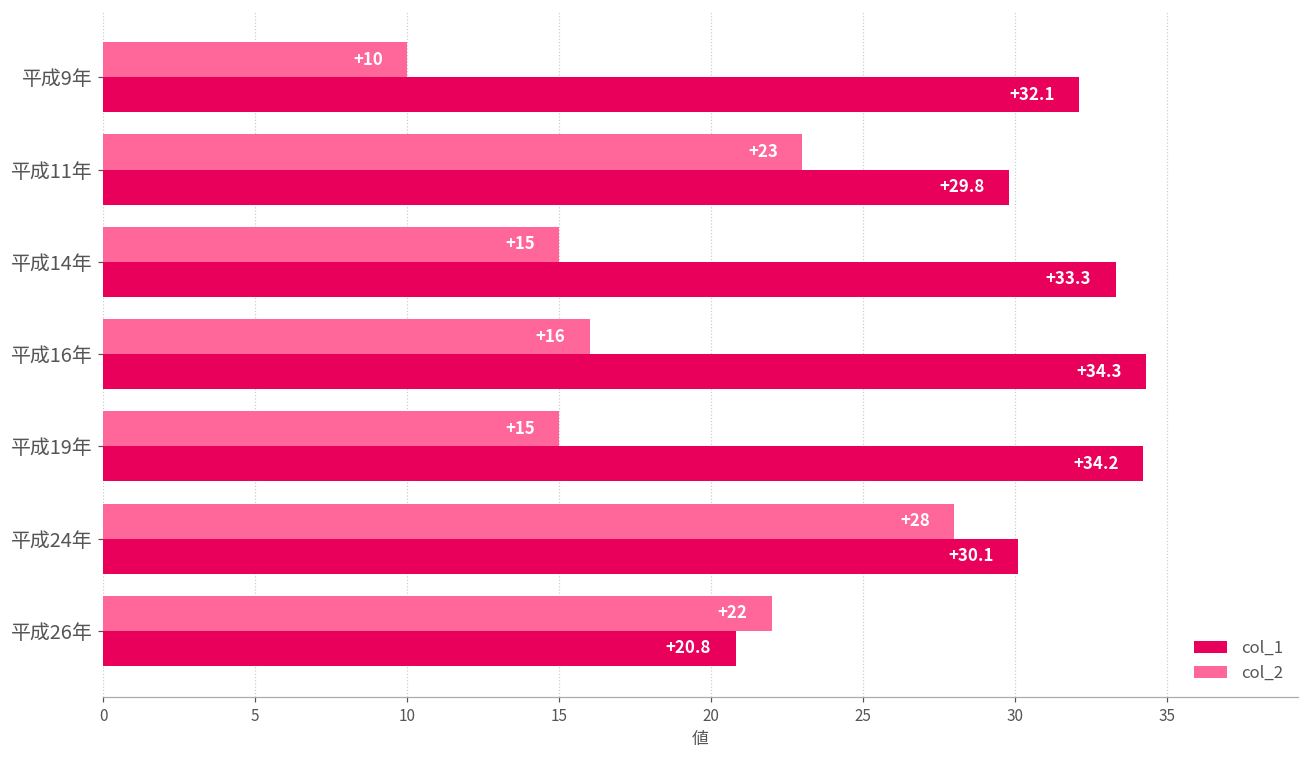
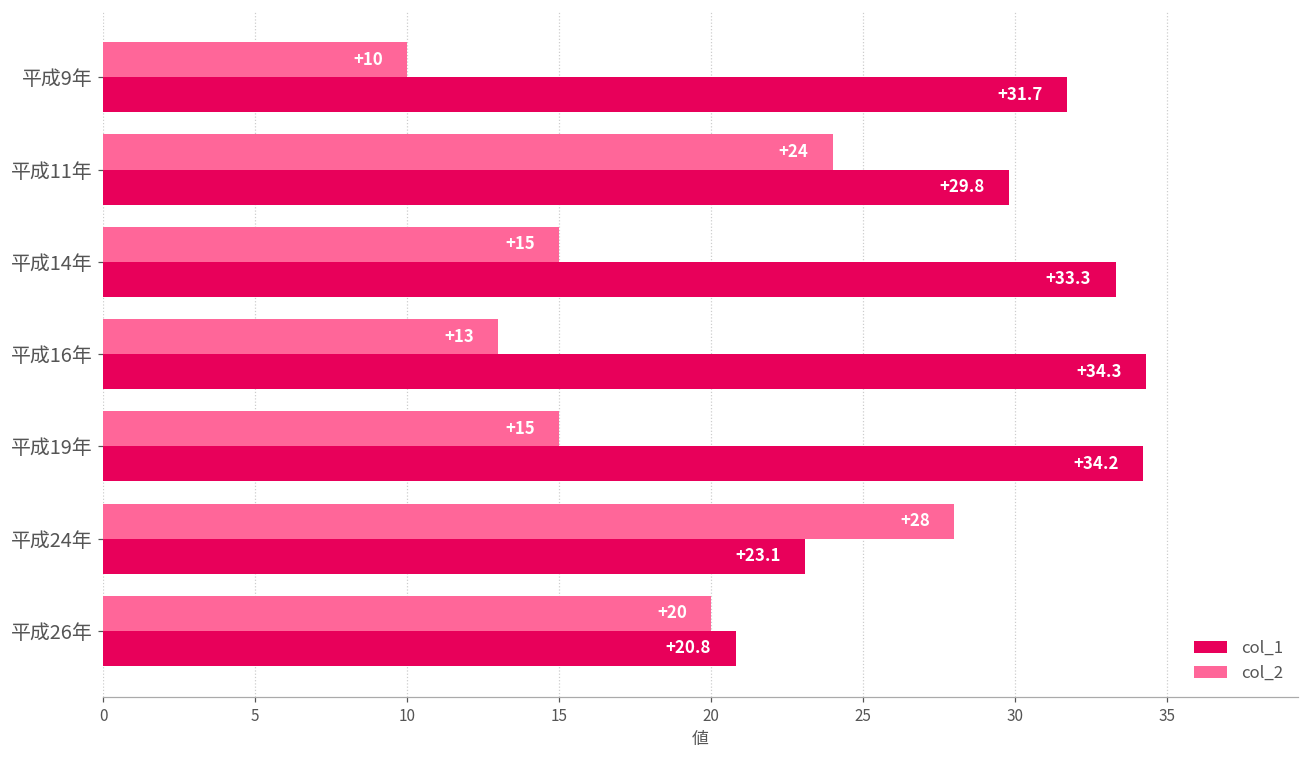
  {
    "col_1": {
-     "平成9年": "+32.1",
+     "平成9年": "+31.7",
      "平成11年": "+29.8",
      "平成14年": "+33.3",
      "平成16年": "+34.3",
      "平成19年": "+34.2",
-     "平成24年": "+30.1",
+     "平成24年": "+23.1",
      "平成26年": "+20.8"
    },
    "col_2": {
      "平成9年": "+10",
-     "平成11年": "+23",
+     "平成11年": "+24",
      "平成14年": "+15",
-     "平成16年": "+16",
+     "平成16年": "+13",
      "平成19年": "+15",
      "平成24年": "+28",
-     "平成26年": "+22"
+     "平成26年": "+20"
    }
  }
